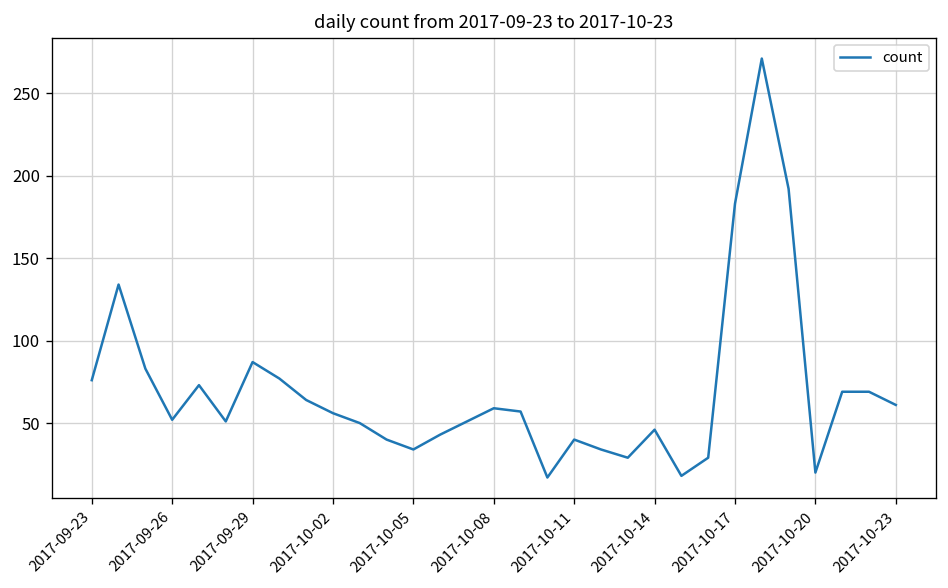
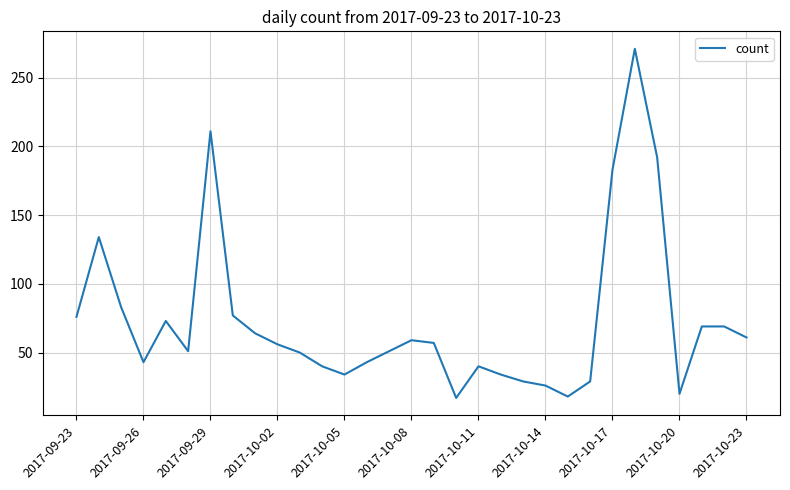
  {
    "2017-09-23": 76,
-   "2017-09-26": 52,
-   "2017-09-29": 87,
+   "2017-09-26": 43,
+   "2017-09-29": 211,
    "2017-10-02": 56,
    "2017-10-05": 34,
    "2017-10-08": 59,
    "2017-10-11": 40,
-   "2017-10-14": 46,
+   "2017-10-14": 26,
    "2017-10-17": 183,
    "2017-10-20": 20,
    "2017-10-23": 61
  }
